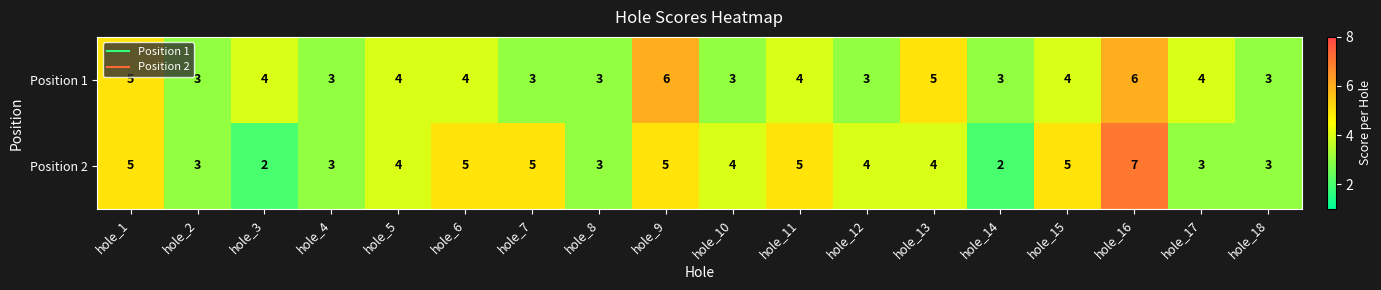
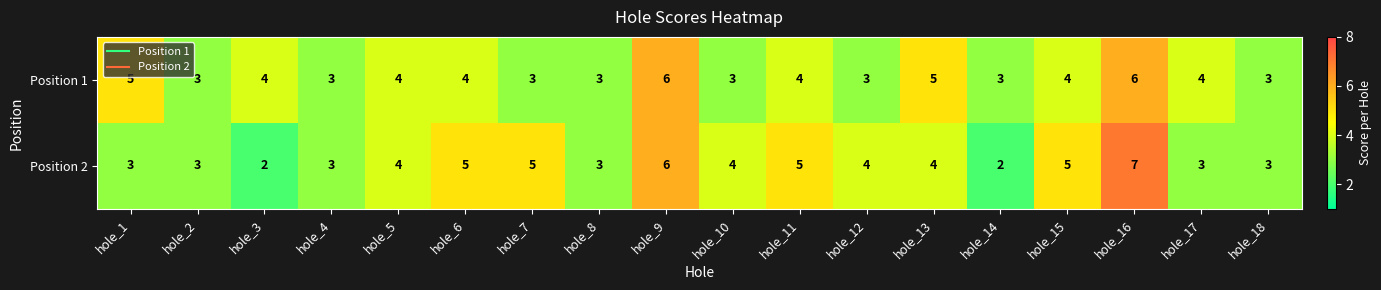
  {
    "Position 1": {
      "hole_3": 4,
      "hole_4": 3,
      "hole_5": 4,
      "hole_6": 4,
      "hole_7": 3,
      "hole_8": 3,
      "hole_9": 6,
      "hole_10": 3,
      "hole_11": 4,
      "hole_12": 3,
      "hole_13": 5,
      "hole_14": 3,
      "hole_15": 4,
      "hole_16": 6,
      "hole_17": 4,
      "hole_18": 3
    },
    "Position 2": {
-     "hole_1": 5,
+     "hole_1": 3,
      "hole_2": 3,
      "hole_3": 2,
      "hole_4": 3,
      "hole_5": 4,
      "hole_6": 5,
      "hole_7": 5,
      "hole_8": 3,
-     "hole_9": 5,
+     "hole_9": 6,
      "hole_10": 4,
      "hole_11": 5,
      "hole_12": 4,
      "hole_13": 4,
      "hole_14": 2,
      "hole_15": 5,
      "hole_16": 7,
      "hole_17": 3,
      "hole_18": 3
    }
  }
